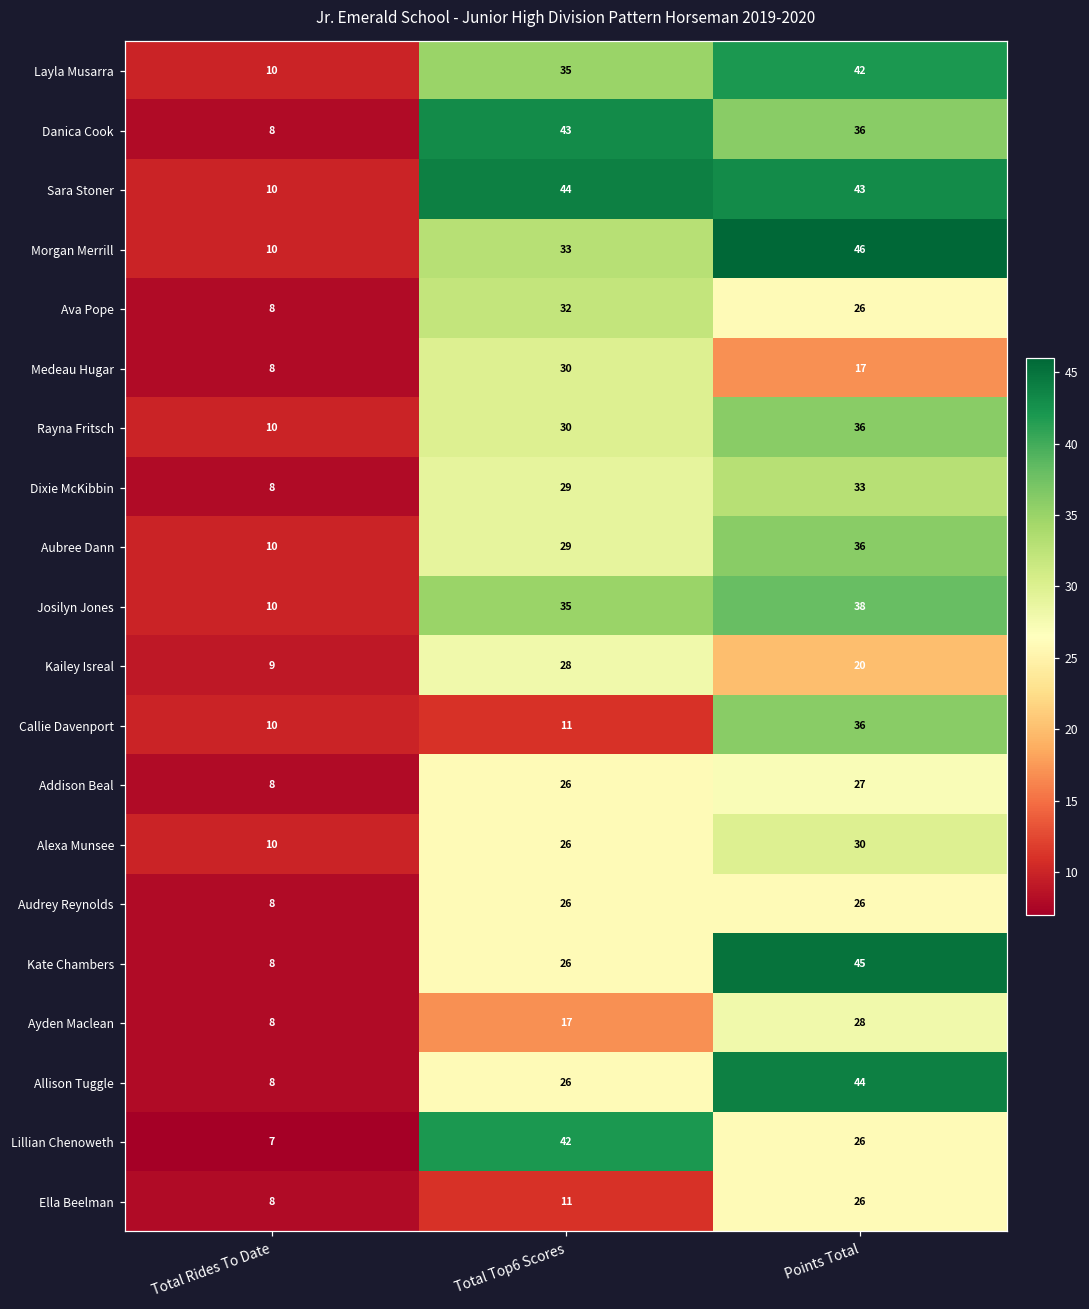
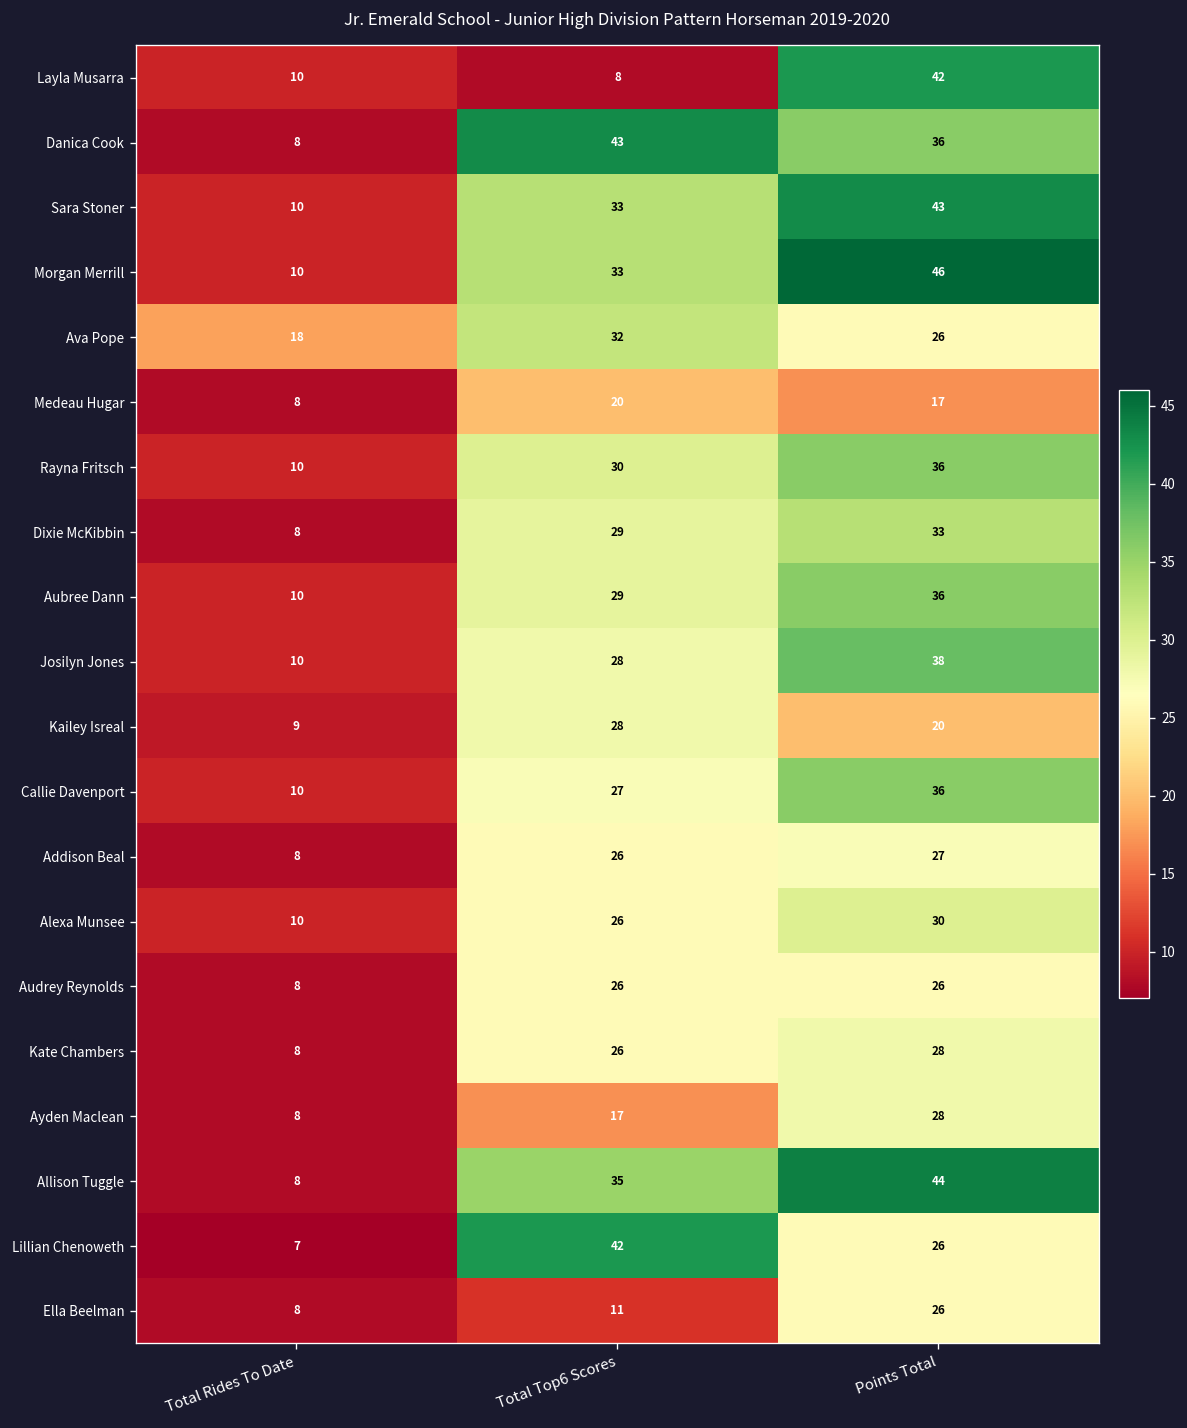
  {
    "Layla Musarra": {
      "Total Rides To Date": 10,
-     "Total Top6 Scores": 35,
+     "Total Top6 Scores": 8,
      "Points Total": 42
    },
    "Danica Cook": {
      "Total Rides To Date": 8,
      "Total Top6 Scores": 43,
      "Points Total": 36
    },
    "Sara Stoner": {
      "Total Rides To Date": 10,
-     "Total Top6 Scores": 44,
+     "Total Top6 Scores": 33,
      "Points Total": 43
    },
    "Morgan Merrill": {
      "Total Rides To Date": 10,
      "Total Top6 Scores": 33,
      "Points Total": 46
    },
    "Ava Pope": {
-     "Total Rides To Date": 8,
+     "Total Rides To Date": 18,
      "Total Top6 Scores": 32,
      "Points Total": 26
    },
    "Medeau Hugar": {
      "Total Rides To Date": 8,
-     "Total Top6 Scores": 30,
+     "Total Top6 Scores": 20,
      "Points Total": 17
    },
    "Rayna Fritsch": {
      "Total Rides To Date": 10,
      "Total Top6 Scores": 30,
      "Points Total": 36
    },
    "Dixie McKibbin": {
      "Total Rides To Date": 8,
      "Total Top6 Scores": 29,
      "Points Total": 33
    },
    "Aubree Dann": {
      "Total Rides To Date": 10,
      "Total Top6 Scores": 29,
      "Points Total": 36
    },
    "Josilyn Jones": {
      "Total Rides To Date": 10,
-     "Total Top6 Scores": 35,
+     "Total Top6 Scores": 28,
      "Points Total": 38
    },
    "Kailey Isreal": {
      "Total Rides To Date": 9,
      "Total Top6 Scores": 28,
      "Points Total": 20
    },
    "Callie Davenport": {
      "Total Rides To Date": 10,
-     "Total Top6 Scores": 11,
+     "Total Top6 Scores": 27,
      "Points Total": 36
    },
    "Addison Beal": {
      "Total Rides To Date": 8,
      "Total Top6 Scores": 26,
      "Points Total": 27
    },
    "Alexa Munsee": {
      "Total Rides To Date": 10,
      "Total Top6 Scores": 26,
      "Points Total": 30
    },
    "Audrey Reynolds": {
      "Total Rides To Date": 8,
      "Total Top6 Scores": 26,
      "Points Total": 26
    },
    "Kate Chambers": {
      "Total Rides To Date": 8,
      "Total Top6 Scores": 26,
-     "Points Total": 45
+     "Points Total": 28
    },
    "Ayden Maclean": {
      "Total Rides To Date": 8,
      "Total Top6 Scores": 17,
      "Points Total": 28
    },
    "Allison Tuggle": {
      "Total Rides To Date": 8,
-     "Total Top6 Scores": 26,
+     "Total Top6 Scores": 35,
      "Points Total": 44
    },
    "Lillian Chenoweth": {
      "Total Rides To Date": 7,
      "Total Top6 Scores": 42,
      "Points Total": 26
    },
    "Ella Beelman": {
      "Total Rides To Date": 8,
      "Total Top6 Scores": 11,
      "Points Total": 26
    }
  }
